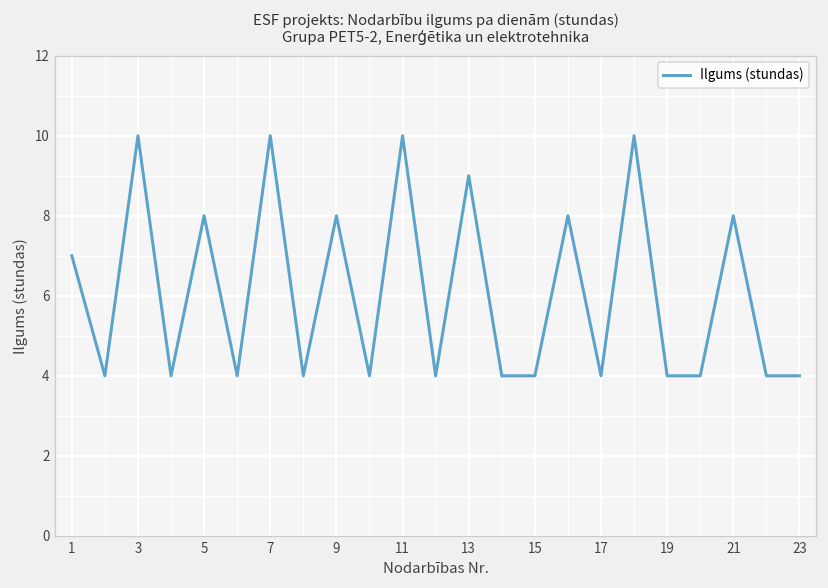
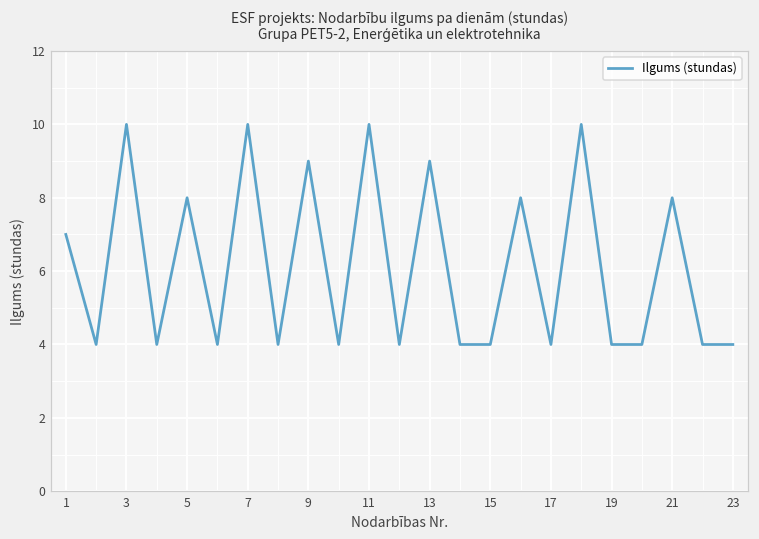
  {
    "1": 7,
    "3": 10,
    "5": 8,
    "7": 10,
-   "9": 8,
+   "9": 9,
    "11": 10,
    "13": 9,
    "15": 4,
    "17": 4,
    "19": 4,
    "21": 8,
    "23": 4
  }
